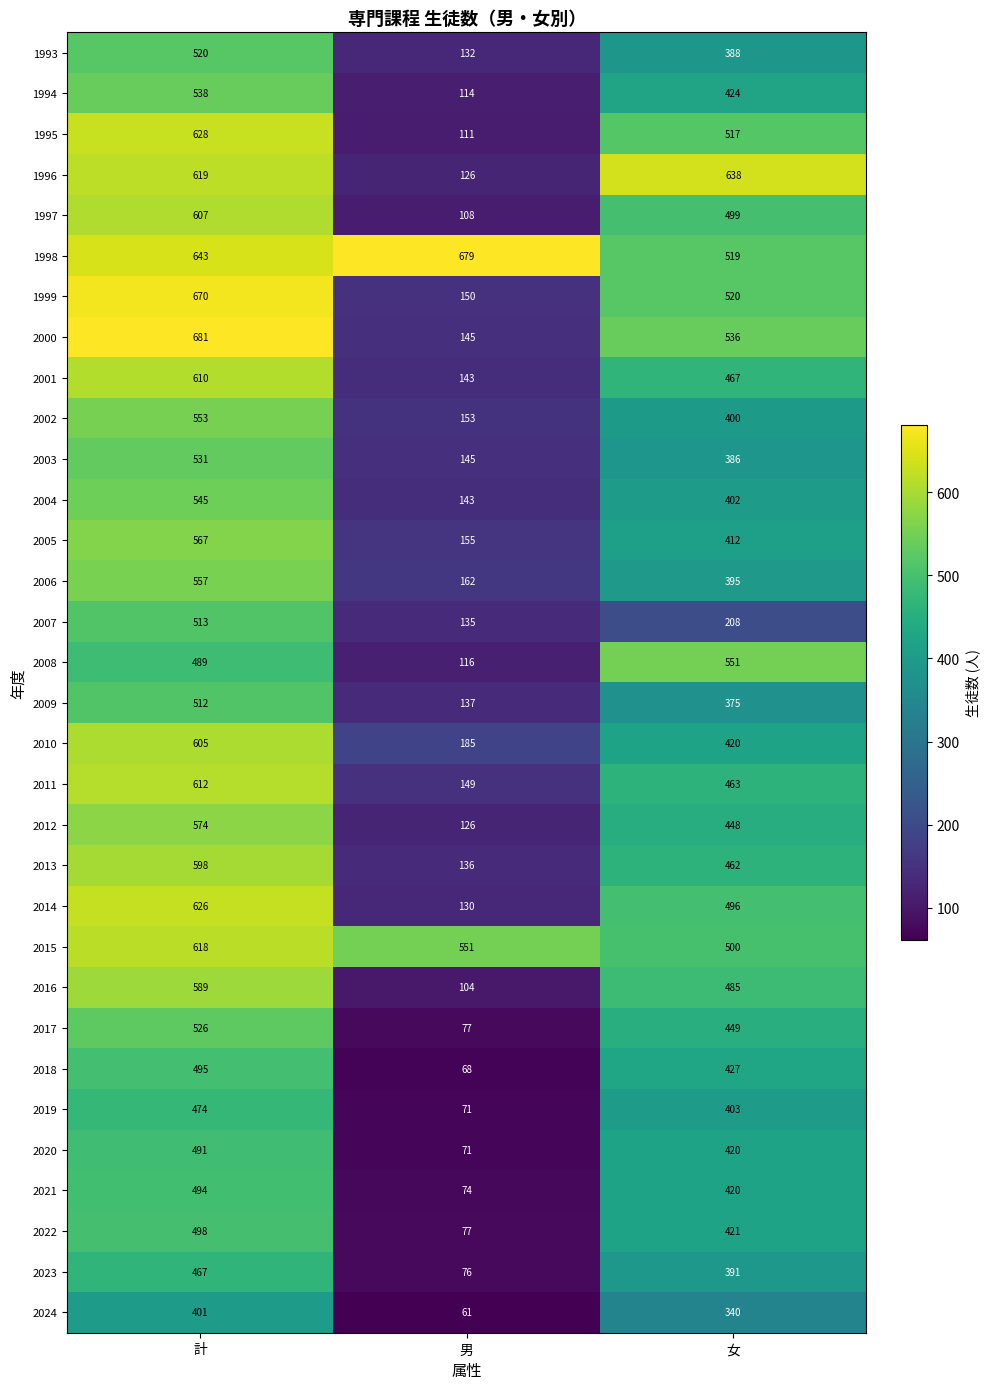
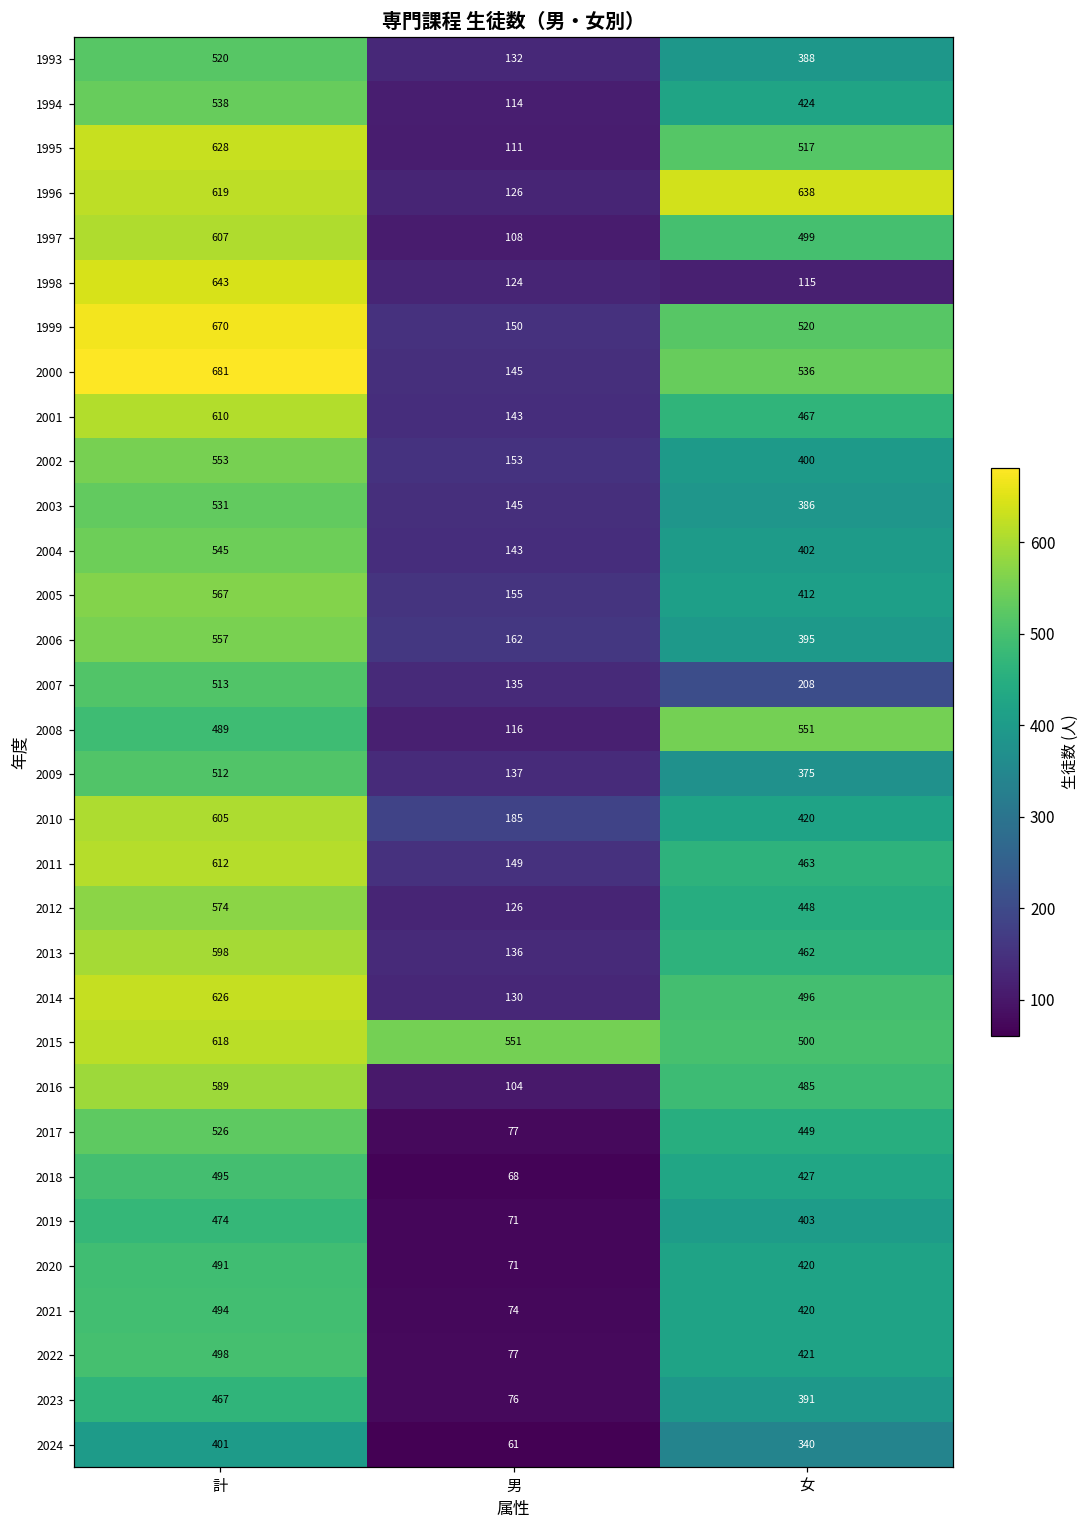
  {
    "1993": {
      "計": 520,
      "男": 132,
      "女": 388
    },
    "1994": {
      "計": 538,
      "男": 114,
      "女": 424
    },
    "1995": {
      "計": 628,
      "男": 111,
      "女": 517
    },
    "1996": {
      "計": 619,
      "男": 126,
      "女": 638
    },
    "1997": {
      "計": 607,
      "男": 108,
      "女": 499
    },
    "1998": {
      "計": 643,
-     "男": 679,
-     "女": 519
+     "男": 124,
+     "女": 115
    },
    "1999": {
      "計": 670,
      "男": 150,
      "女": 520
    },
    "2000": {
      "計": 681,
      "男": 145,
      "女": 536
    },
    "2001": {
      "計": 610,
      "男": 143,
      "女": 467
    },
    "2002": {
      "計": 553,
      "男": 153,
      "女": 400
    },
    "2003": {
      "計": 531,
      "男": 145,
      "女": 386
    },
    "2004": {
      "計": 545,
      "男": 143,
      "女": 402
    },
    "2005": {
      "計": 567,
      "男": 155,
      "女": 412
    },
    "2006": {
      "計": 557,
      "男": 162,
      "女": 395
    },
    "2007": {
      "計": 513,
      "男": 135,
      "女": 208
    },
    "2008": {
      "計": 489,
      "男": 116,
      "女": 551
    },
    "2009": {
      "計": 512,
      "男": 137,
      "女": 375
    },
    "2010": {
      "計": 605,
      "男": 185,
      "女": 420
    },
    "2011": {
      "計": 612,
      "男": 149,
      "女": 463
    },
    "2012": {
      "計": 574,
      "男": 126,
      "女": 448
    },
    "2013": {
      "計": 598,
      "男": 136,
      "女": 462
    },
    "2014": {
      "計": 626,
      "男": 130,
      "女": 496
    },
    "2015": {
      "計": 618,
      "男": 551,
      "女": 500
    },
    "2016": {
      "計": 589,
      "男": 104,
      "女": 485
    },
    "2017": {
      "計": 526,
      "男": 77,
      "女": 449
    },
    "2018": {
      "計": 495,
      "男": 68,
      "女": 427
    },
    "2019": {
      "計": 474,
      "男": 71,
      "女": 403
    },
    "2020": {
      "計": 491,
      "男": 71,
      "女": 420
    },
    "2021": {
      "計": 494,
      "男": 74,
      "女": 420
    },
    "2022": {
      "計": 498,
      "男": 77,
      "女": 421
    },
    "2023": {
      "計": 467,
      "男": 76,
      "女": 391
    },
    "2024": {
      "計": 401,
      "男": 61,
      "女": 340
    }
  }
